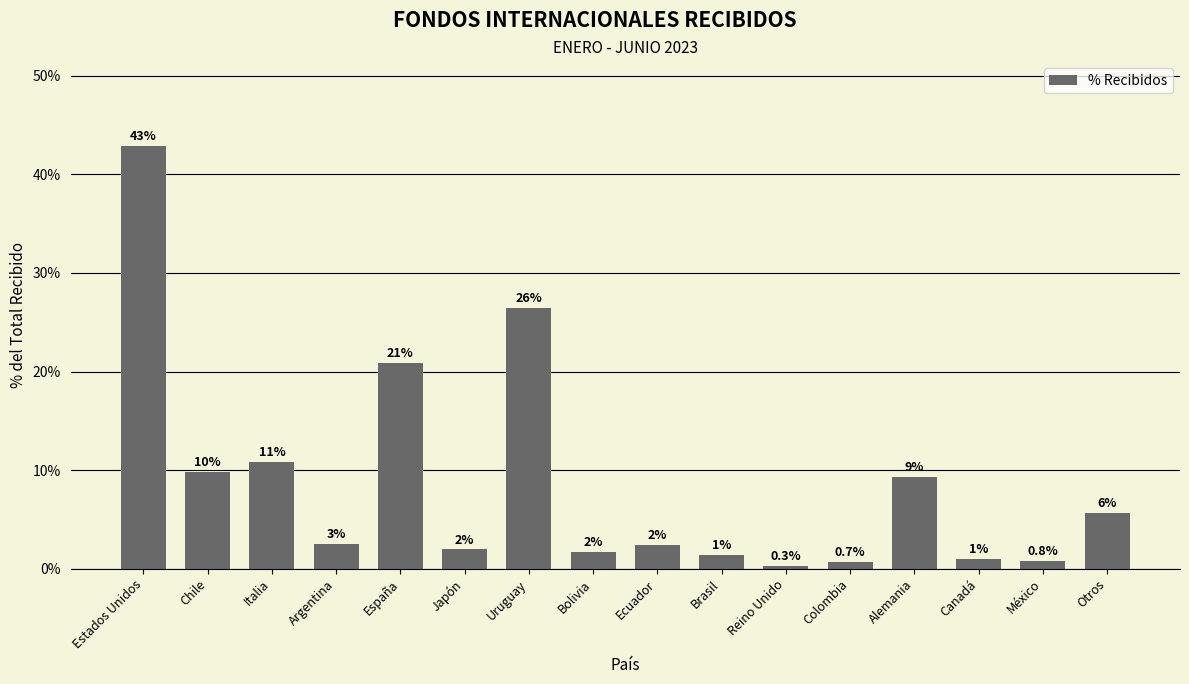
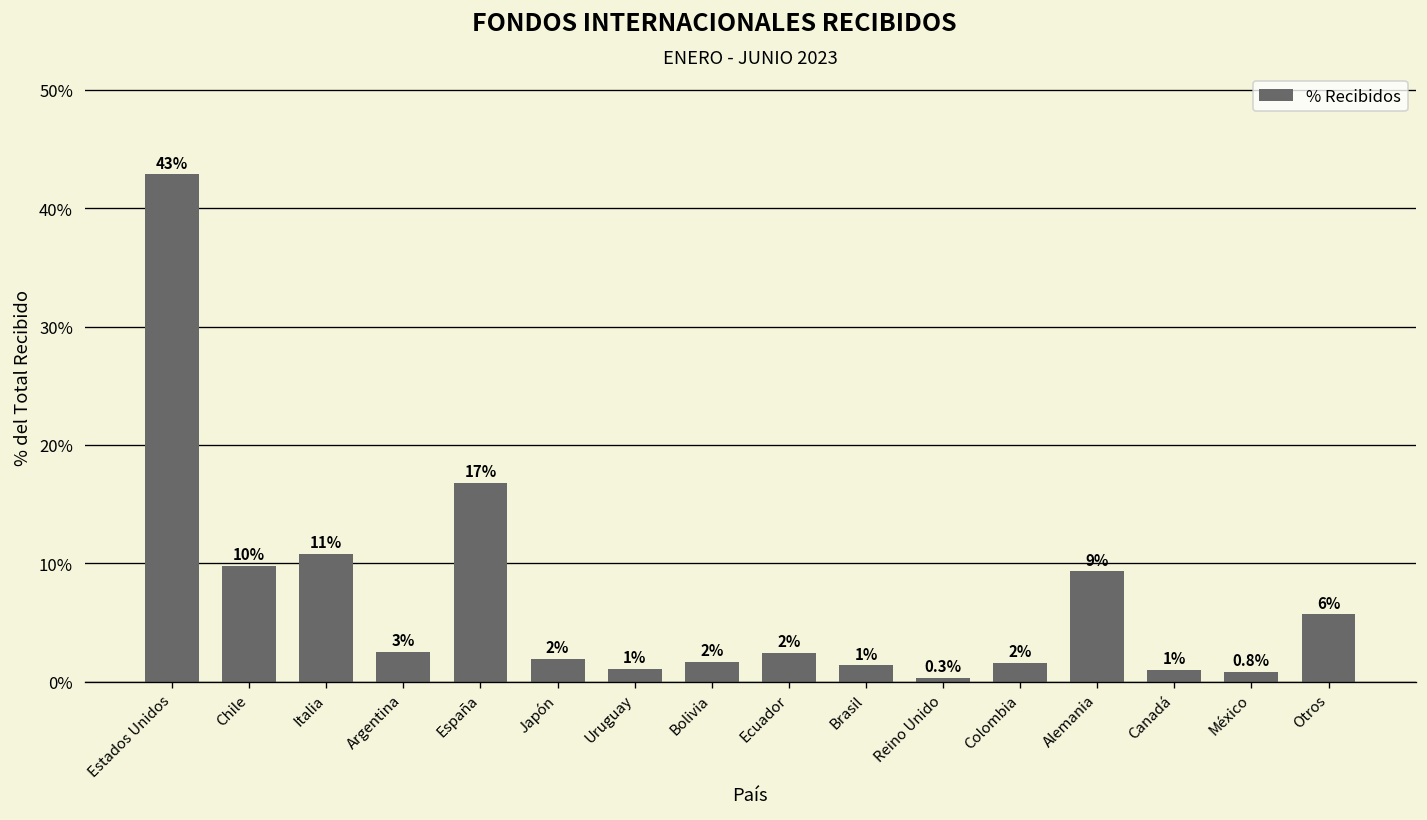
  {
    "Estados Unidos": "43%",
    "Chile": "10%",
    "Italia": "11%",
    "Argentina": "3%",
-   "España": "21%",
+   "España": "17%",
    "Japón": "2%",
-   "Uruguay": "26%",
+   "Uruguay": "1%",
    "Bolivia": "2%",
    "Ecuador": "2%",
    "Brasil": "1%",
    "Reino Unido": "0.3%",
-   "Colombia": "0.7%",
+   "Colombia": "2%",
    "Alemania": "9%",
    "Canadá": "1%",
    "México": "0.8%",
    "Otros": "6%"
  }
